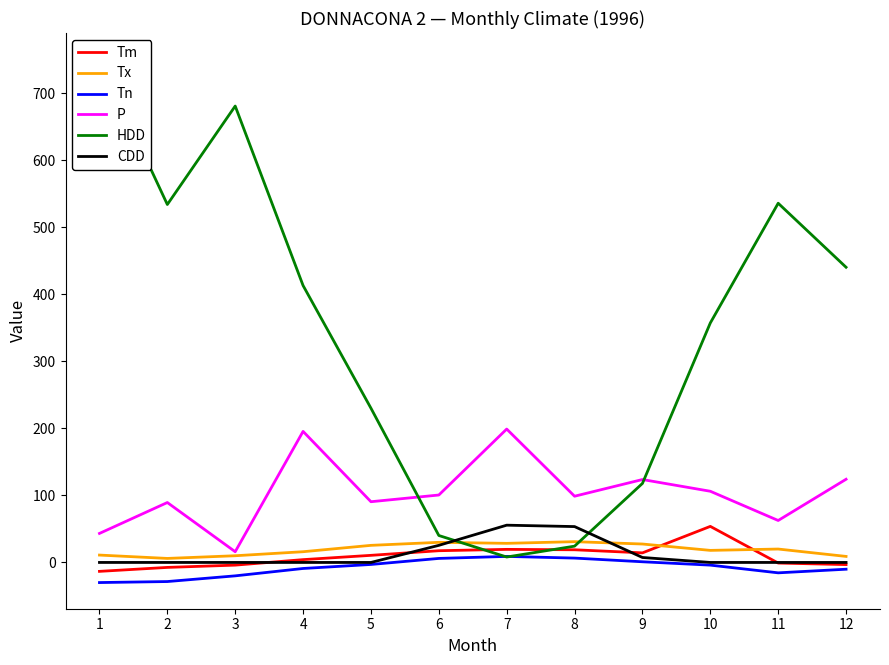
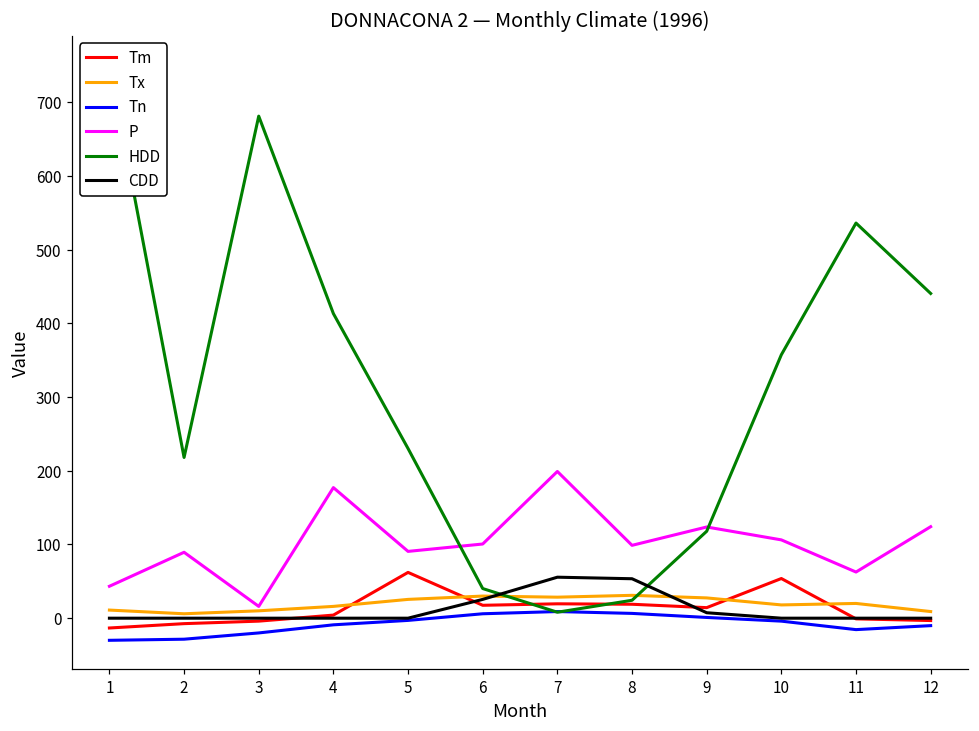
  {
    "Tm": {
      "1": -10,
      "2": -10,
      "3": 0,
      "4": 0,
-     "5": 10,
+     "5": 60,
      "6": 20,
      "7": 20,
      "8": 20,
      "9": 10,
      "10": 50
    },
    "Tx": {
      "1": 10,
      "2": 10,
      "3": 10,
      "4": 20,
      "5": 30,
      "6": 30,
      "7": 30,
      "8": 30,
      "9": 30,
      "10": 20,
      "11": 20,
      "12": 10
    },
    "Tn": {
      "1": -30,
      "2": -30,
      "3": -20,
      "4": -10,
      "6": 10,
      "8": 10,
      "9": 0,
      "10": 0,
      "11": -20,
      "12": -10
    },
    "P": {
      "1": 40,
      "2": 90,
      "3": 20,
-     "4": 200,
+     "4": 180,
      "5": 90,
      "6": 100,
      "7": 200,
      "8": 100,
      "9": 120,
      "10": 110,
      "11": 60,
      "12": 120
    },
    "HDD": {
-     "2": 530,
+     "2": 220,
      "3": 680,
      "4": 410,
      "5": 230,
      "6": 40,
      "8": 20,
      "9": 120,
      "10": 360,
      "11": 540,
      "12": 440
    },
    "CDD": {
      "1": 0,
      "2": 0,
      "3": 0,
      "4": 0,
      "6": 30,
      "7": 60,
      "8": 50,
      "9": 10,
      "10": 0
    }
  }
